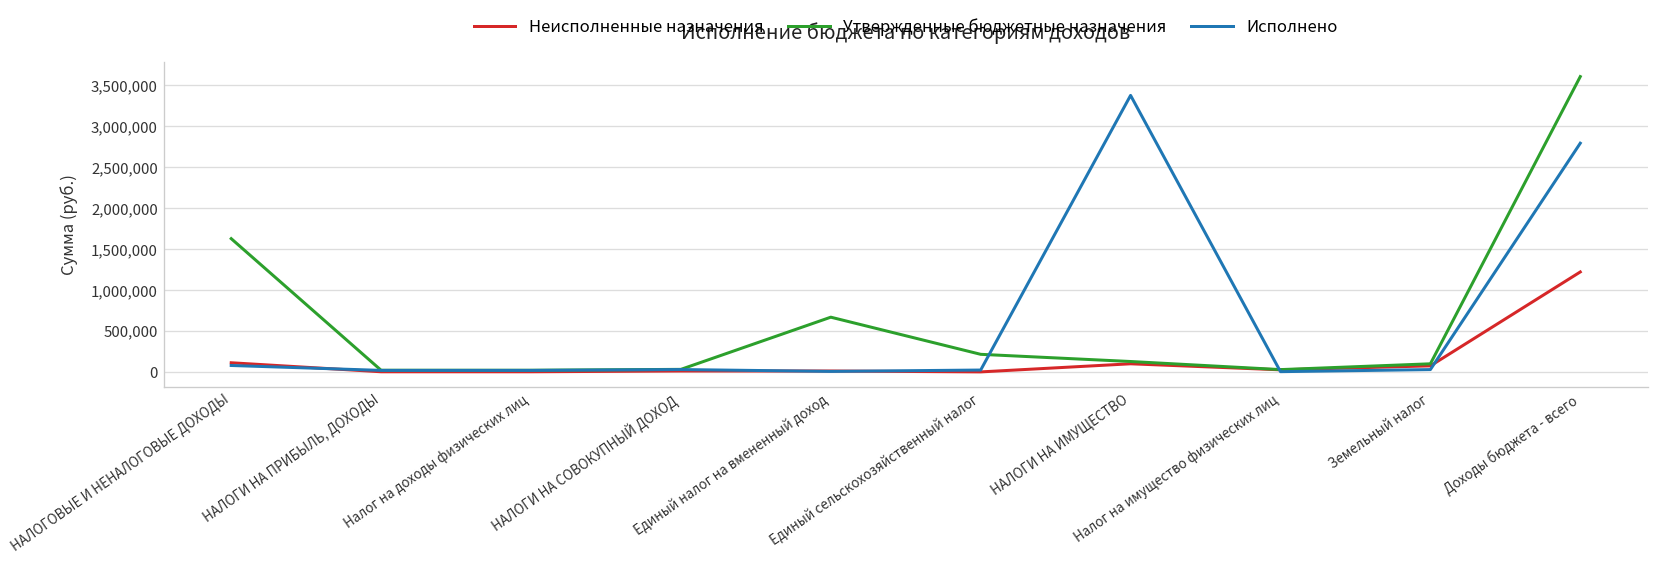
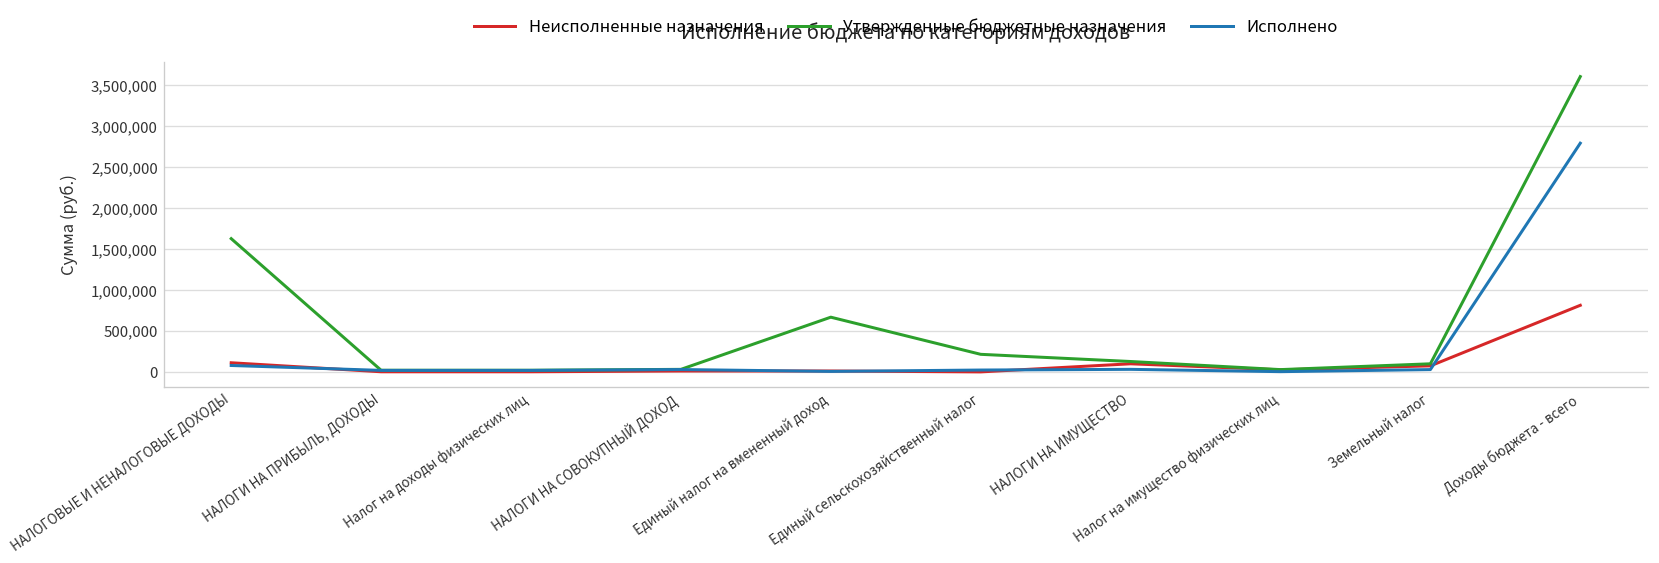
  {
    "Неисполненные назначения": {
-     "Доходы бюджета - всего": "1,200,000"
+     "Доходы бюджета - всего": "800,000"
    },
    "Утвержденные бюджетные назначения": {
      "НАЛОГОВЫЕ И НЕНАЛОГОВЫЕ ДОХОДЫ": "1,600,000",
      "Единый налог на вмененный доход": "700,000",
      "Единый сельскохозяйственный налог": "200,000",
      "Доходы бюджета - всего": "3,600,000"
    },
    "Исполнено": {
-     "НАЛОГИ НА ИМУЩЕСТВО": "3,400,000",
+     "НАЛОГИ НА ИМУЩЕСТВО": "0",
      "Земельный налог": "0",
      "Доходы бюджета - всего": "2,800,000"
    }
  }
